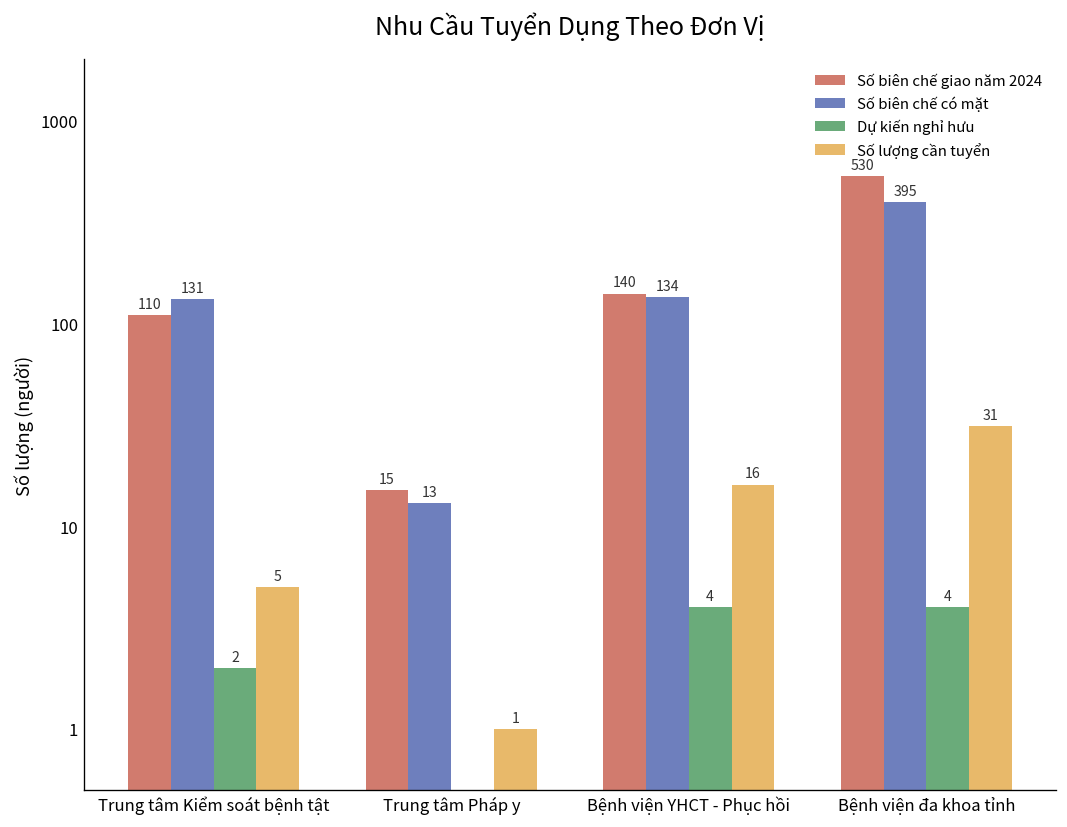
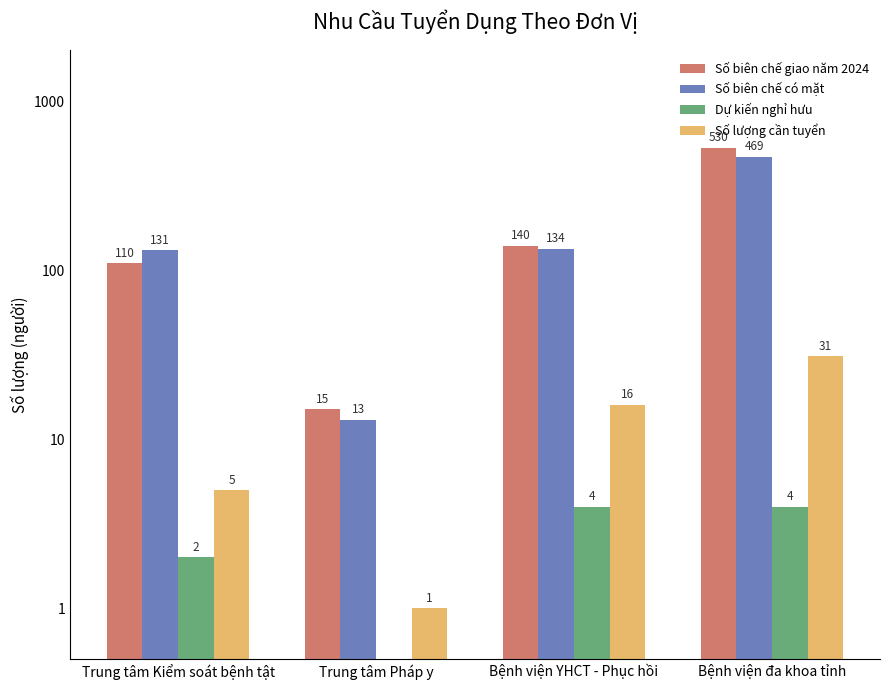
  {
    "Số biên chế giao năm 2024": {
      "Trung tâm Kiểm soát bệnh tật": 110,
      "Trung tâm Pháp y": 15,
      "Bệnh viện YHCT - Phục hồi": 140,
      "Bệnh viện đa khoa tỉnh": 530
    },
    "Số biên chế có mặt": {
      "Trung tâm Kiểm soát bệnh tật": 131,
      "Trung tâm Pháp y": 13,
      "Bệnh viện YHCT - Phục hồi": 134,
-     "Bệnh viện đa khoa tỉnh": 395
+     "Bệnh viện đa khoa tỉnh": 469
    },
    "Dự kiến nghỉ hưu": {
      "Trung tâm Kiểm soát bệnh tật": 2,
      "Bệnh viện YHCT - Phục hồi": 4,
      "Bệnh viện đa khoa tỉnh": 4
    },
    "Số lượng cần tuyển": {
      "Trung tâm Kiểm soát bệnh tật": 5,
      "Trung tâm Pháp y": 1,
      "Bệnh viện YHCT - Phục hồi": 16,
      "Bệnh viện đa khoa tỉnh": 31
    }
  }
